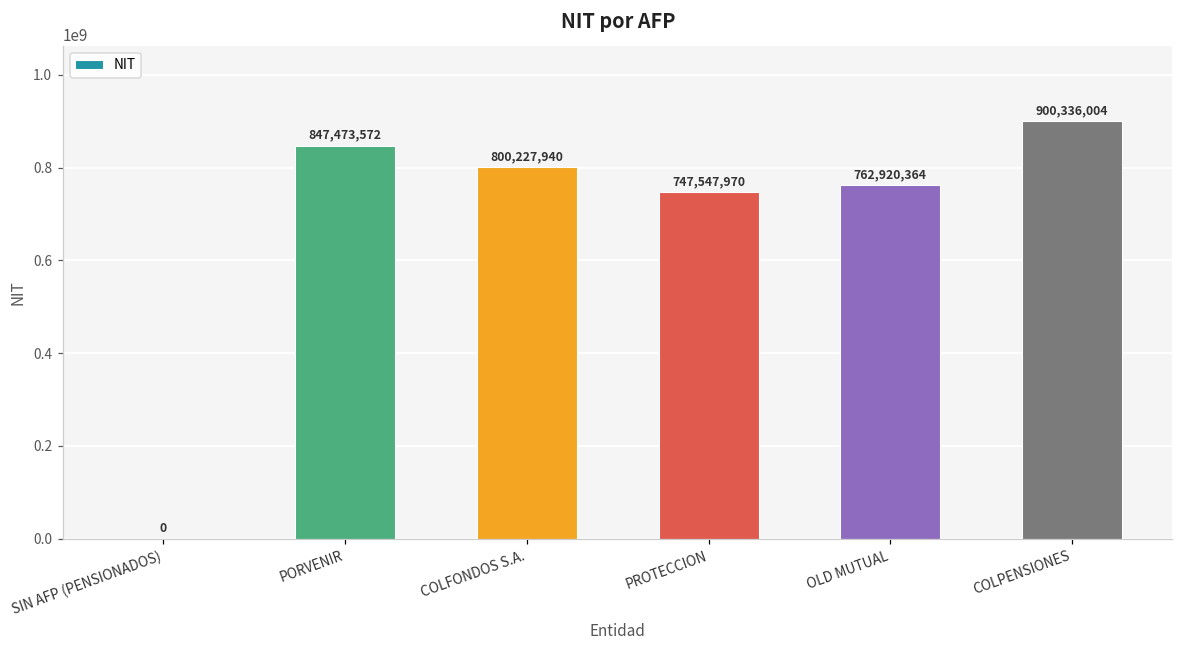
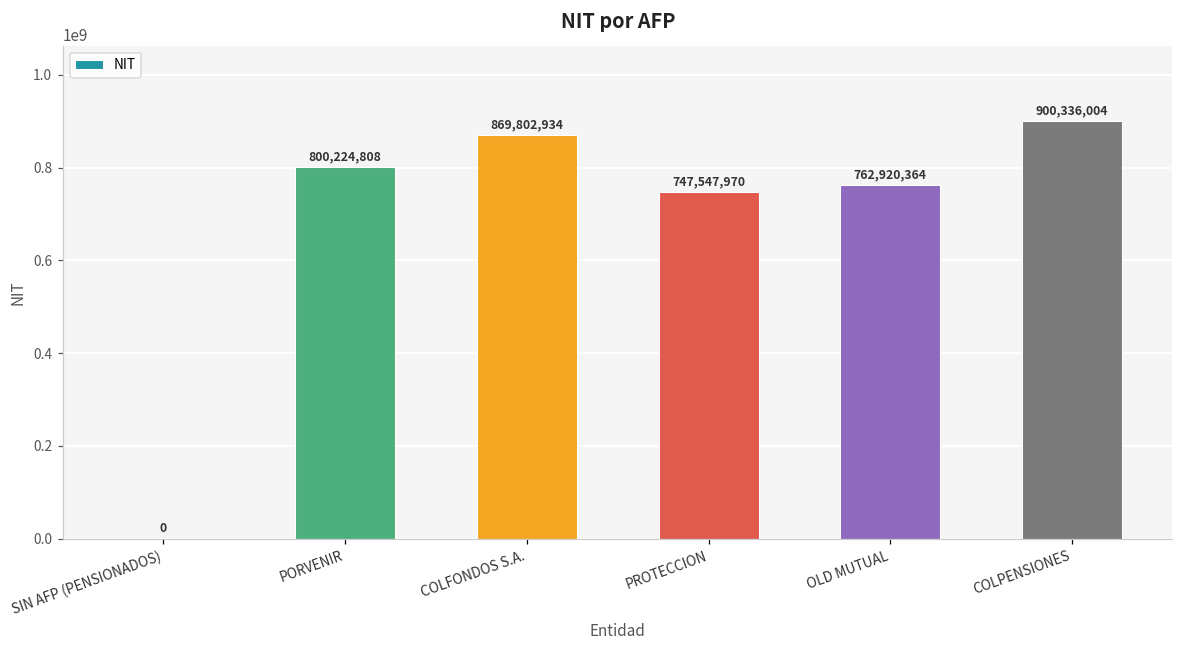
  {
    "SIN AFP (PENSIONADOS)": "0",
-   "PORVENIR": "847,473,572",
-   "COLFONDOS S.A.": "800,227,940",
+   "PORVENIR": "800,224,808",
+   "COLFONDOS S.A.": "869,802,934",
    "PROTECCION": "747,547,970",
    "OLD MUTUAL": "762,920,364",
    "COLPENSIONES": "900,336,004"
  }
